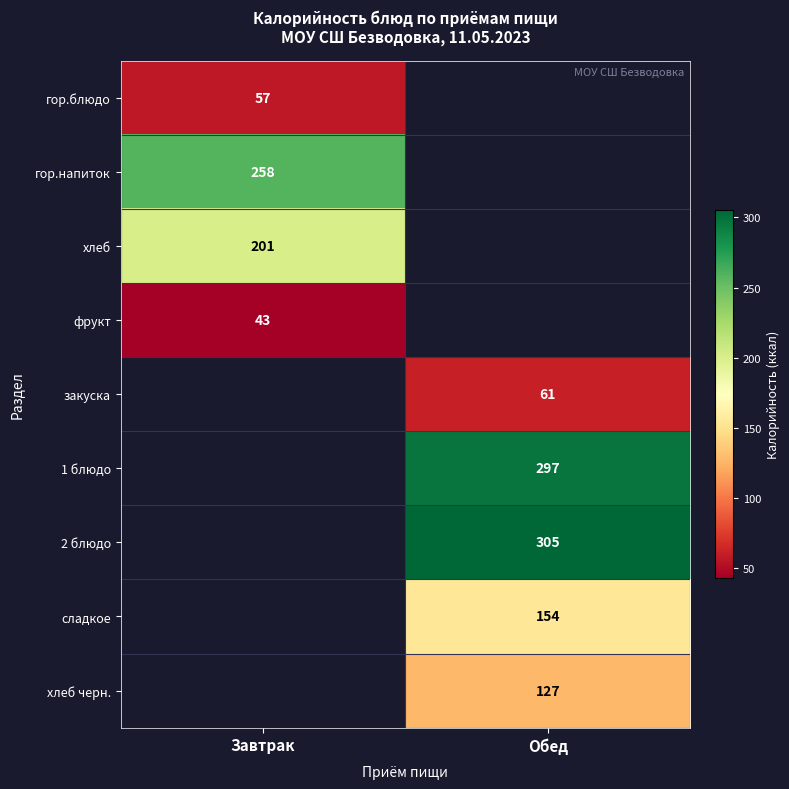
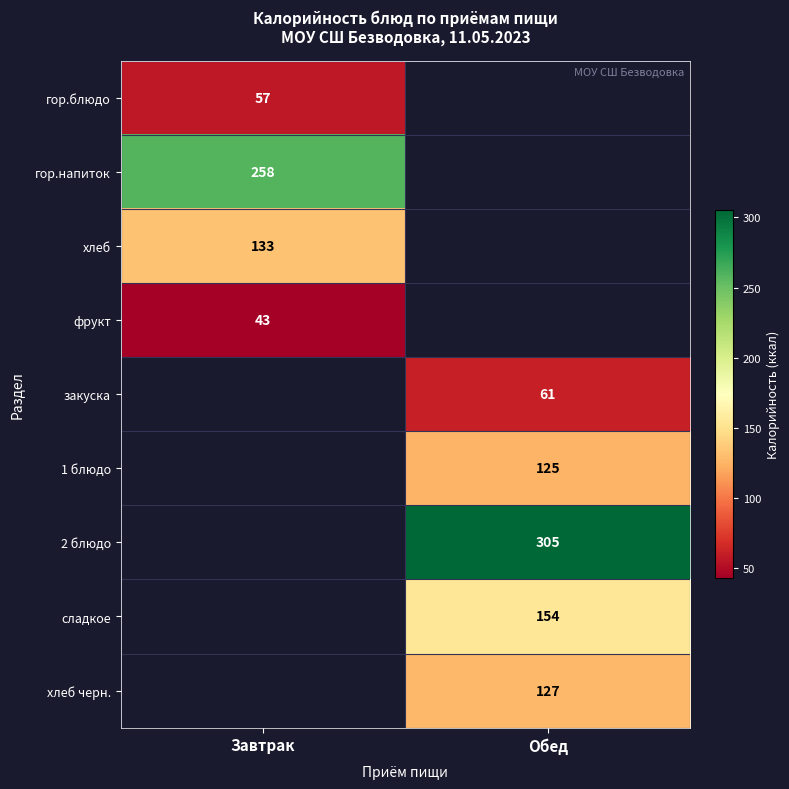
  {
    "гор.блюдо": {
      "Завтрак": 57
    },
    "гор.напиток": {
      "Завтрак": 258
    },
    "хлеб": {
-     "Завтрак": 201
+     "Завтрак": 133
    },
    "фрукт": {
      "Завтрак": 43
    },
    "закуска": {
      "Обед": 61
    },
    "1 блюдо": {
-     "Обед": 297
+     "Обед": 125
    },
    "2 блюдо": {
      "Обед": 305
    },
    "сладкое": {
      "Обед": 154
    },
    "хлеб черн.": {
      "Обед": 127
    }
  }
